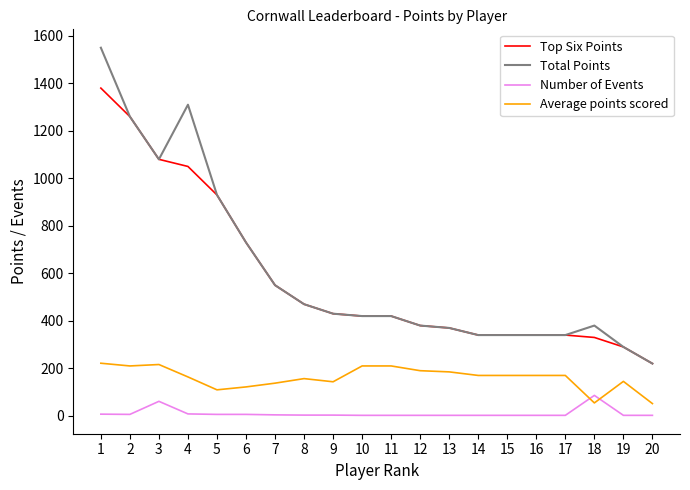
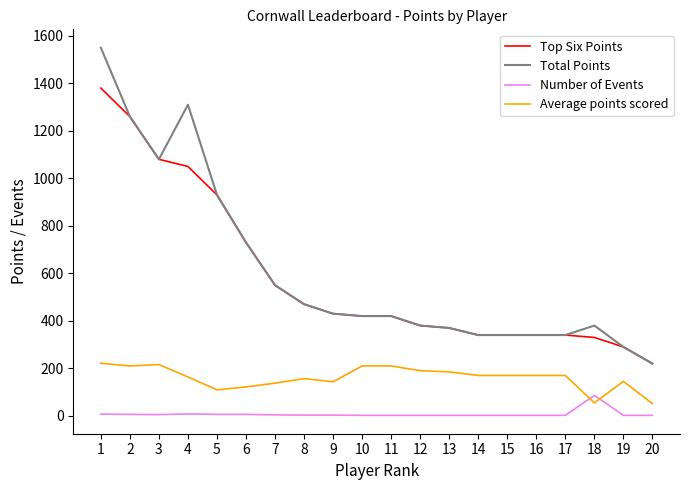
  {
    "Top Six Points": {
      "1": 1380,
      "4": 1050,
      "18": 330
    },
    "Total Points": {
      "1": 1550,
      "4": 1310,
      "18": 380
    },
    "Number of Events": {
      "1": 10,
      "2": 10,
-     "3": 60,
+     "3": 10,
      "4": 10,
      "5": 10,
      "6": 10,
      "7": 0,
      "8": 0,
      "9": 0,
      "10": 0,
      "11": 0,
      "12": 0,
      "13": 0,
      "14": 0,
      "15": 0,
      "16": 0,
      "17": 0,
      "18": 90,
      "19": 0,
      "20": 0
    },
    "Average points scored": {
      "1": 220,
      "2": 210,
      "3": 220,
      "4": 160,
      "5": 110,
      "6": 120,
      "7": 140,
      "8": 160,
      "9": 140,
      "10": 210,
      "11": 210,
      "12": 190,
      "13": 190,
      "14": 170,
      "15": 170,
      "16": 170,
      "17": 170,
      "18": 50,
      "19": 150,
      "20": 50
    }
  }
